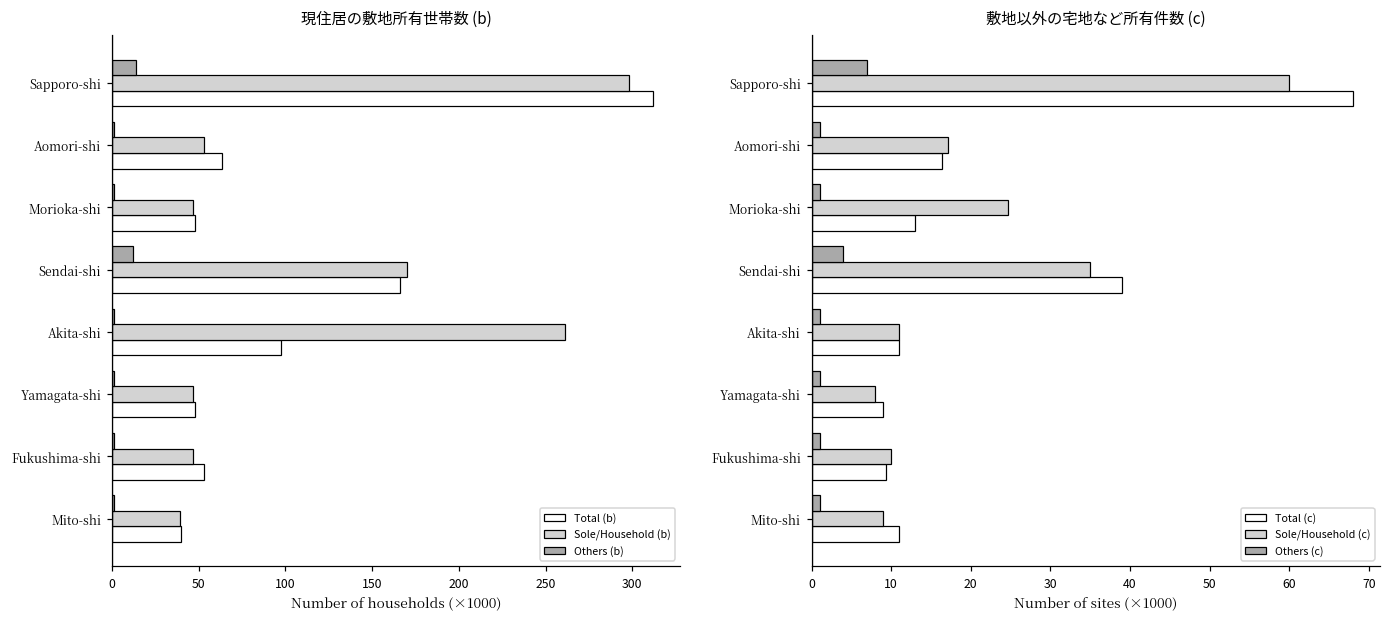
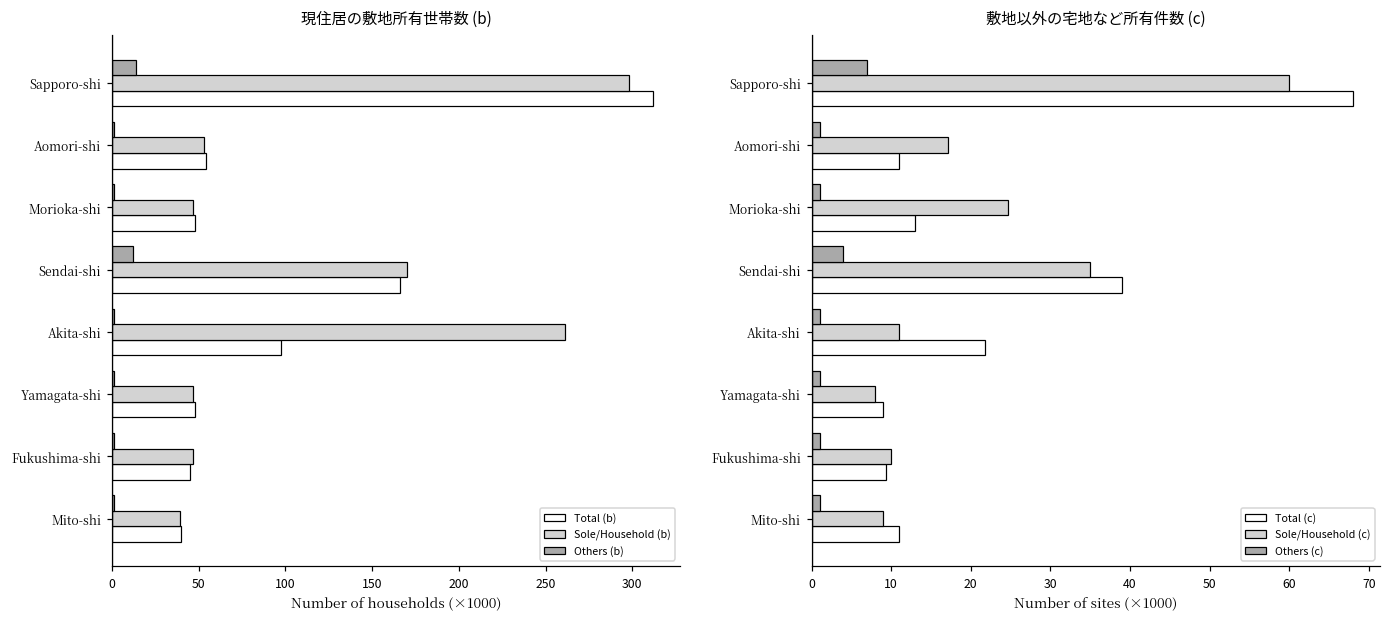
  {
    "現住居の敷地所有世帯数 (b)": {
      "Total (b)": {
        "Sapporo-shi": 312,
-       "Aomori-shi": 63,
+       "Aomori-shi": 54,
        "Morioka-shi": 48,
        "Sendai-shi": 166,
        "Akita-shi": 97,
        "Yamagata-shi": 48,
-       "Fukushima-shi": 53,
+       "Fukushima-shi": 45,
        "Mito-shi": 40
      },
      "Sole/Household (b)": {
        "Sapporo-shi": 298,
        "Aomori-shi": 53,
        "Morioka-shi": 47,
        "Sendai-shi": 170,
        "Akita-shi": 261,
        "Yamagata-shi": 47,
        "Fukushima-shi": 47,
        "Mito-shi": 39
      },
      "Others (b)": {
        "Sapporo-shi": 14,
        "Sendai-shi": 12
      }
    },
    "敷地以外の宅地など所有件数 (c)": {
      "Total (c)": {
        "Sapporo-shi": 68,
-       "Aomori-shi": 16,
+       "Aomori-shi": 11,
        "Morioka-shi": 13,
        "Sendai-shi": 39,
-       "Akita-shi": 11,
+       "Akita-shi": 22,
        "Yamagata-shi": 9,
        "Fukushima-shi": 9,
        "Mito-shi": 11
      },
      "Sole/Household (c)": {
        "Sapporo-shi": 60,
        "Aomori-shi": 17,
        "Morioka-shi": 25,
        "Sendai-shi": 35,
        "Akita-shi": 11,
        "Yamagata-shi": 8,
        "Fukushima-shi": 10,
        "Mito-shi": 9
      },
      "Others (c)": {
        "Sapporo-shi": 7,
        "Aomori-shi": 1,
        "Morioka-shi": 1,
        "Sendai-shi": 4,
        "Akita-shi": 1,
        "Yamagata-shi": 1,
        "Fukushima-shi": 1,
        "Mito-shi": 1
      }
    }
  }
